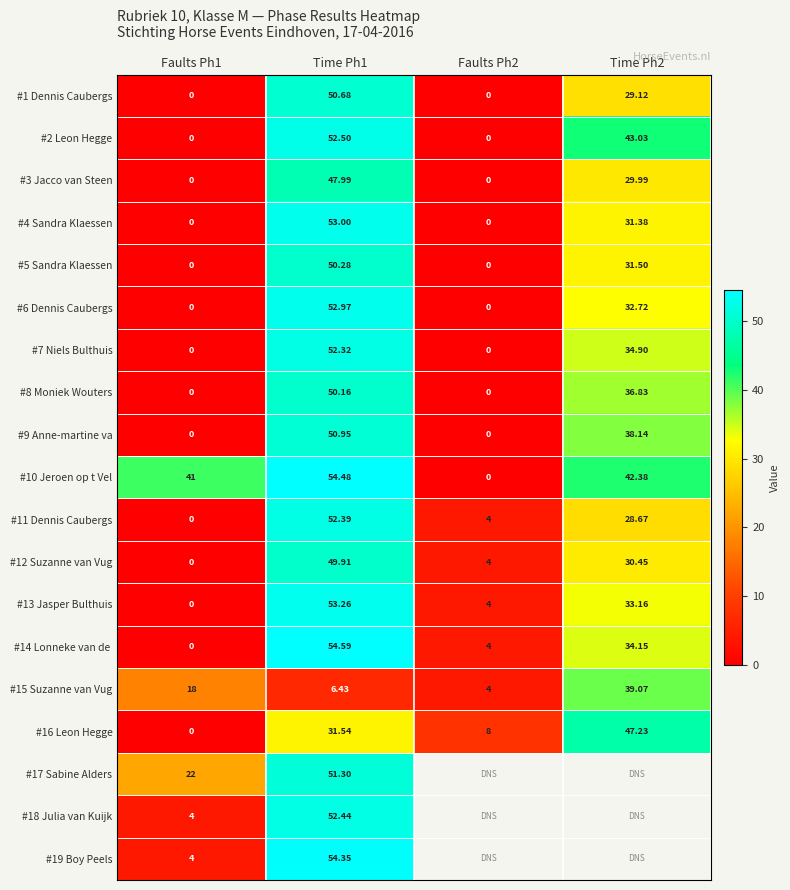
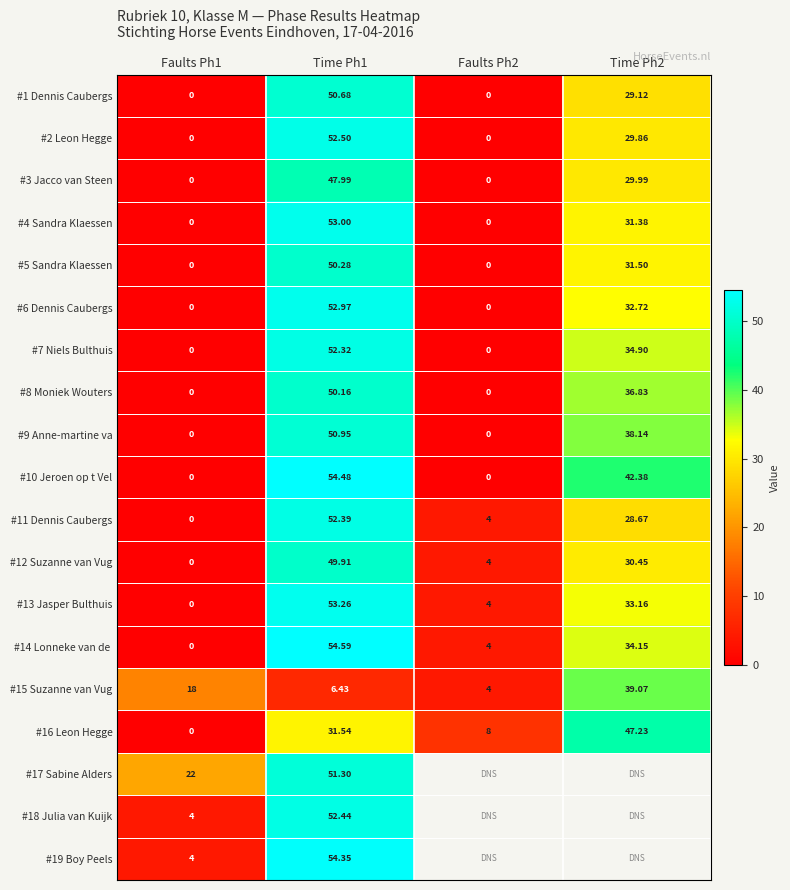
  {
    "#1 Dennis Caubergs": {
      "Faults Ph1": 0,
      "Time Ph1": 50.68,
      "Faults Ph2": 0,
      "Time Ph2": 29.12
    },
    "#2 Leon Hegge": {
      "Faults Ph1": 0,
      "Time Ph1": 52.50,
      "Faults Ph2": 0,
-     "Time Ph2": 43.03
+     "Time Ph2": 29.86
    },
    "#3 Jacco van Steen": {
      "Faults Ph1": 0,
      "Time Ph1": 47.99,
      "Faults Ph2": 0,
      "Time Ph2": 29.99
    },
    "#4 Sandra Klaessen": {
      "Faults Ph1": 0,
      "Time Ph1": 53.00,
      "Faults Ph2": 0,
      "Time Ph2": 31.38
    },
    "#5 Sandra Klaessen": {
      "Faults Ph1": 0,
      "Time Ph1": 50.28,
      "Faults Ph2": 0,
      "Time Ph2": 31.50
    },
    "#6 Dennis Caubergs": {
      "Faults Ph1": 0,
      "Time Ph1": 52.97,
      "Faults Ph2": 0,
      "Time Ph2": 32.72
    },
    "#7 Niels Bulthuis": {
      "Faults Ph1": 0,
      "Time Ph1": 52.32,
      "Faults Ph2": 0,
      "Time Ph2": 34.90
    },
    "#8 Moniek Wouters": {
      "Faults Ph1": 0,
      "Time Ph1": 50.16,
      "Faults Ph2": 0,
      "Time Ph2": 36.83
    },
    "#9 Anne-martine va": {
      "Faults Ph1": 0,
      "Time Ph1": 50.95,
      "Faults Ph2": 0,
      "Time Ph2": 38.14
    },
    "#10 Jeroen op t Vel": {
-     "Faults Ph1": 41,
+     "Faults Ph1": 0,
      "Time Ph1": 54.48,
      "Faults Ph2": 0,
      "Time Ph2": 42.38
    },
    "#11 Dennis Caubergs": {
      "Faults Ph1": 0,
      "Time Ph1": 52.39,
      "Faults Ph2": 4,
      "Time Ph2": 28.67
    },
    "#12 Suzanne van Vug": {
      "Faults Ph1": 0,
      "Time Ph1": 49.91,
      "Faults Ph2": 4,
      "Time Ph2": 30.45
    },
    "#13 Jasper Bulthuis": {
      "Faults Ph1": 0,
      "Time Ph1": 53.26,
      "Faults Ph2": 4,
      "Time Ph2": 33.16
    },
    "#14 Lonneke van de": {
      "Faults Ph1": 0,
      "Time Ph1": 54.59,
      "Faults Ph2": 4,
      "Time Ph2": 34.15
    },
    "#15 Suzanne van Vug": {
      "Faults Ph1": 18,
      "Time Ph1": 6.43,
      "Faults Ph2": 4,
      "Time Ph2": 39.07
    },
    "#16 Leon Hegge": {
      "Faults Ph1": 0,
      "Time Ph1": 31.54,
      "Faults Ph2": 8,
      "Time Ph2": 47.23
    },
    "#17 Sabine Alders": {
      "Faults Ph1": 22,
      "Time Ph1": 51.30
    },
    "#18 Julia van Kuijk": {
      "Faults Ph1": 4,
      "Time Ph1": 52.44
    },
    "#19 Boy Peels": {
      "Faults Ph1": 4,
      "Time Ph1": 54.35
    }
  }
